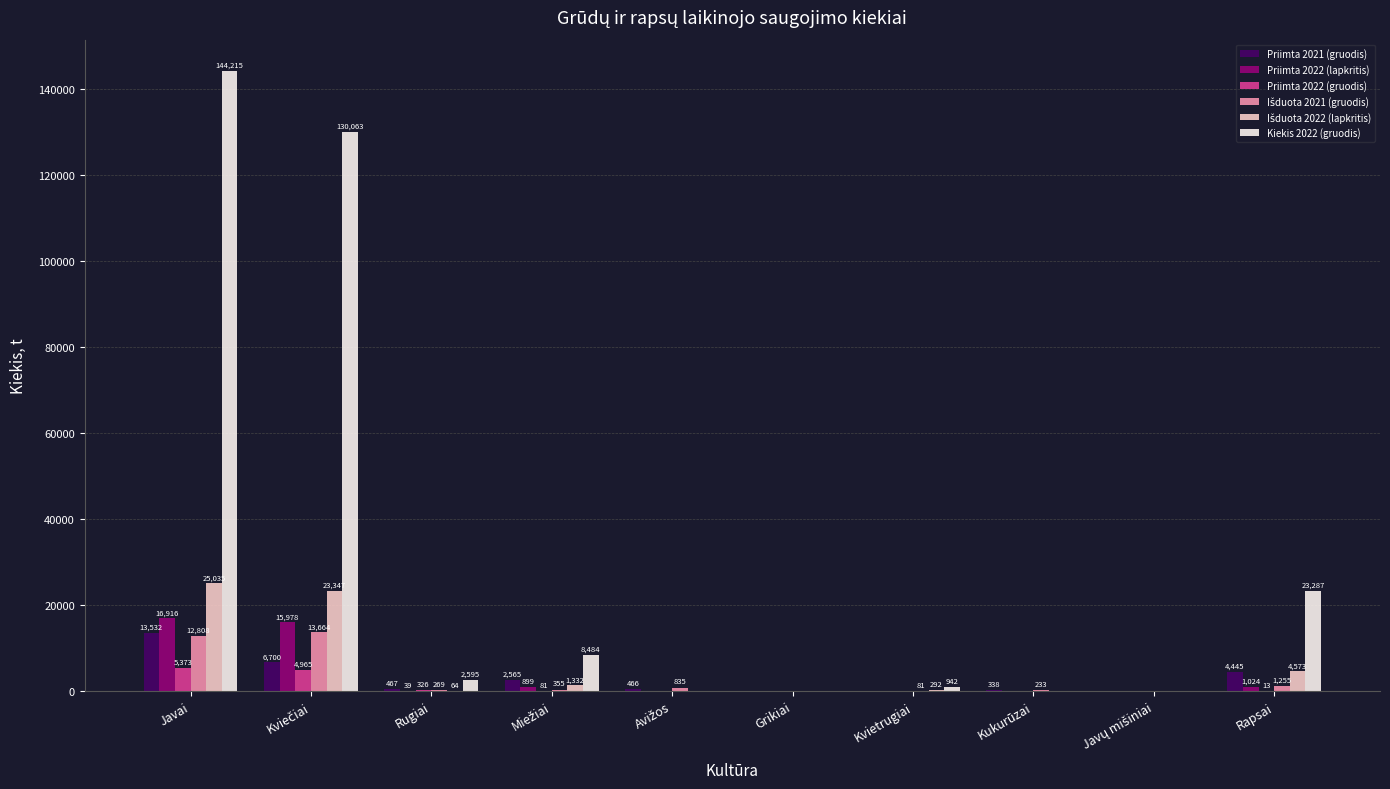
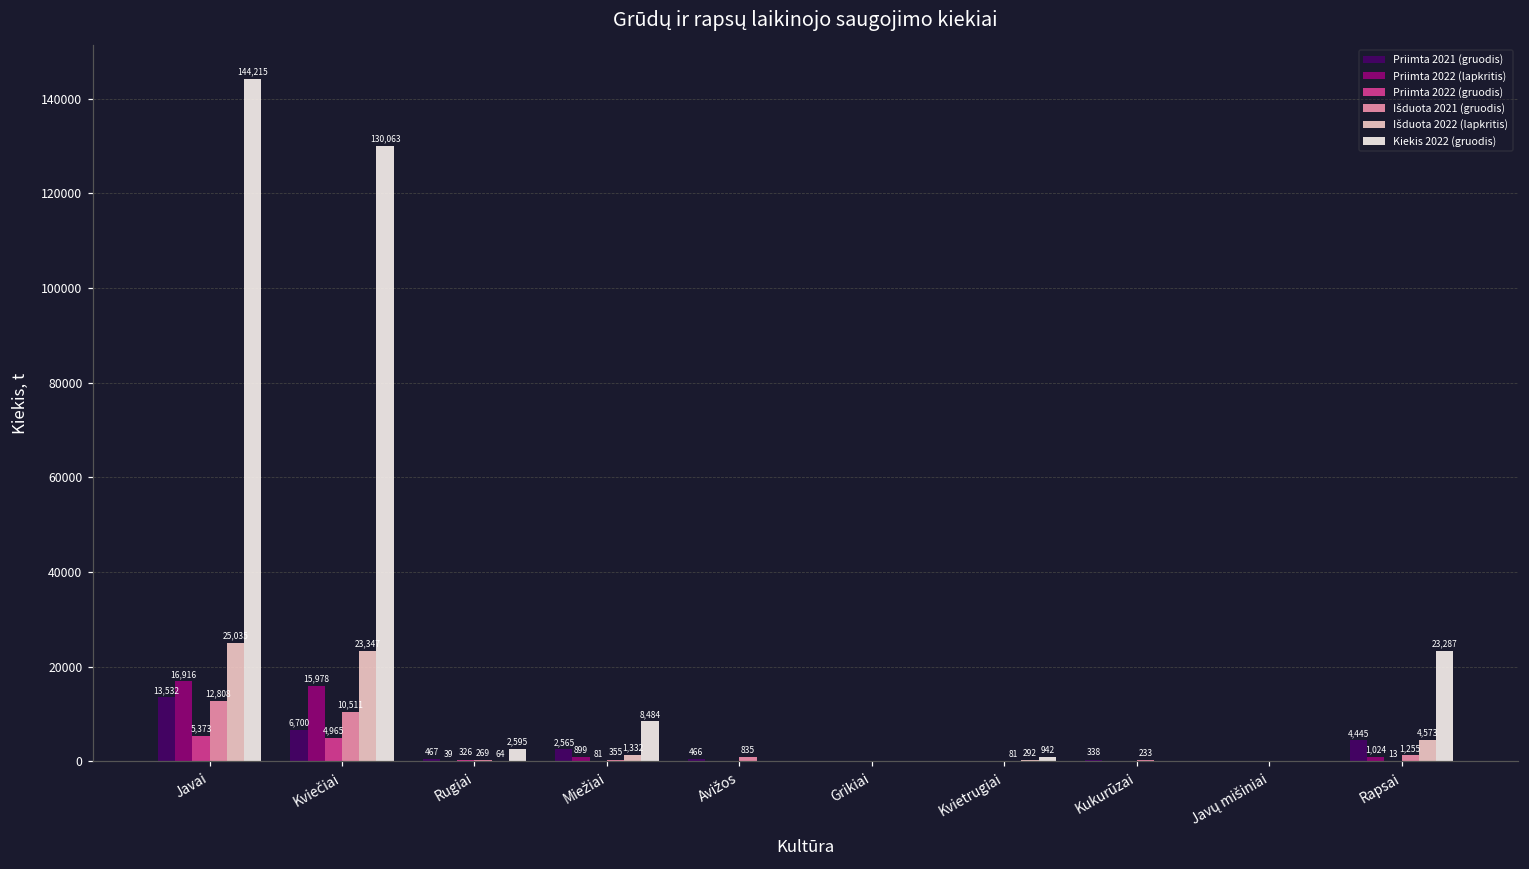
  {
    "Priimta 2021 (gruodis)": {
      "Javai": "13,532",
      "Kviečiai": "6,700",
      "Rugiai": "467",
      "Miežiai": "2,565",
      "Avižos": "466",
      "Kukurūzai": "338",
      "Rapsai": "4,445"
    },
    "Priimta 2022 (lapkritis)": {
      "Javai": "16,916",
      "Kviečiai": "15,978",
      "Rugiai": "39",
      "Miežiai": "899",
      "Rapsai": "1,024"
    },
    "Priimta 2022 (gruodis)": {
      "Javai": "5,373",
      "Kviečiai": "4,965",
      "Rugiai": "326",
      "Miežiai": "81",
      "Rapsai": "13"
    },
    "Išduota 2021 (gruodis)": {
      "Javai": "12,808",
-     "Kviečiai": "13,664",
+     "Kviečiai": "10,511",
      "Rugiai": "269",
      "Miežiai": "355",
      "Avižos": "835",
      "Kvietrugiai": "81",
      "Kukurūzai": "233",
      "Rapsai": "1,255"
    }
  }
